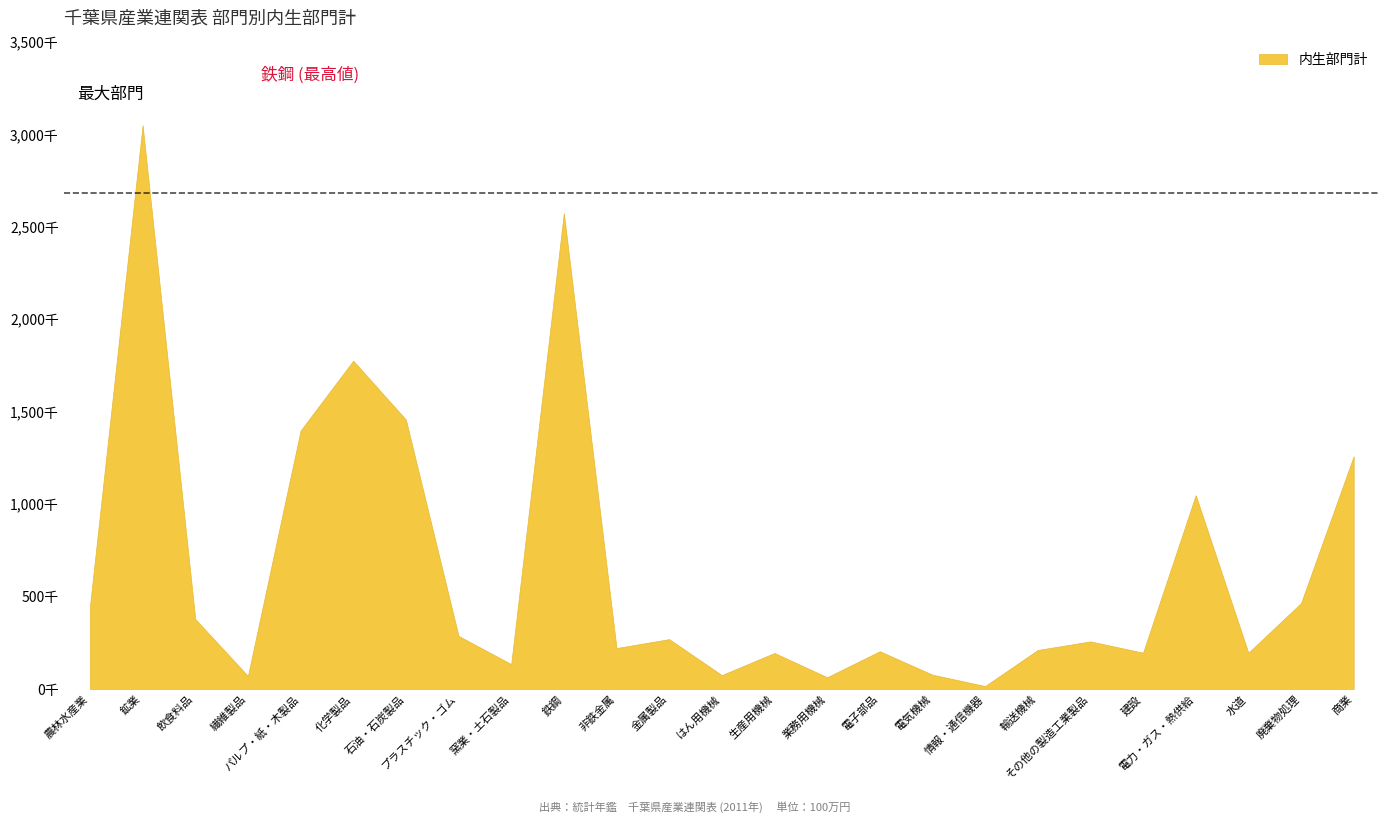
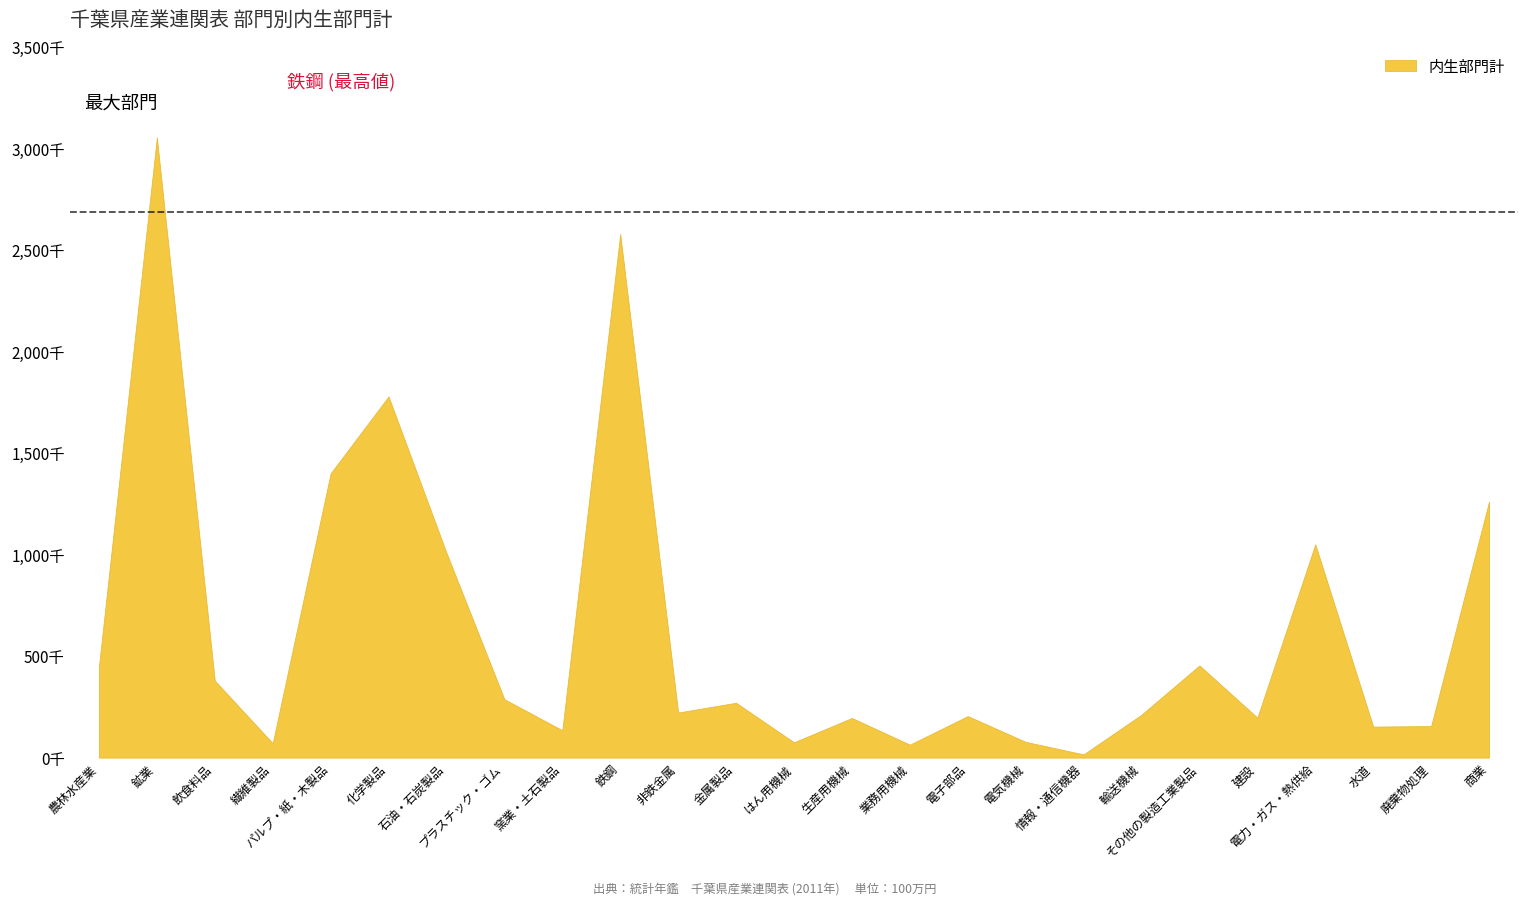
  {
    "農林水産業": "450千",
    "鉱業": "3,060千",
    "飲食料品": "380千",
    "繊維製品": "70千",
    "パルプ・紙・木製品": "1,400千",
    "化学製品": "1,780千",
-   "石油・石炭製品": "1,460千",
+   "石油・石炭製品": "1,010千",
    "プラスチック・ゴム": "290千",
    "窯業・土石製品": "130千",
    "鉄鋼": "2,580千",
    "非鉄金属": "220千",
    "金属製品": "270千",
    "はん用機械": "80千",
    "生産用機械": "200千",
    "業務用機械": "60千",
    "電子部品": "200千",
    "電気機械": "80千",
    "情報・通信機器": "20千",
    "輸送機械": "210千",
-   "その他の製造工業製品": "260千",
+   "その他の製造工業製品": "450千",
    "建設": "200千",
    "電力・ガス・熱供給": "1,050千",
-   "水道": "200千",
-   "廃棄物処理": "470千",
+   "水道": "150千",
+   "廃棄物処理": "160千",
    "商業": "1,260千"
  }
